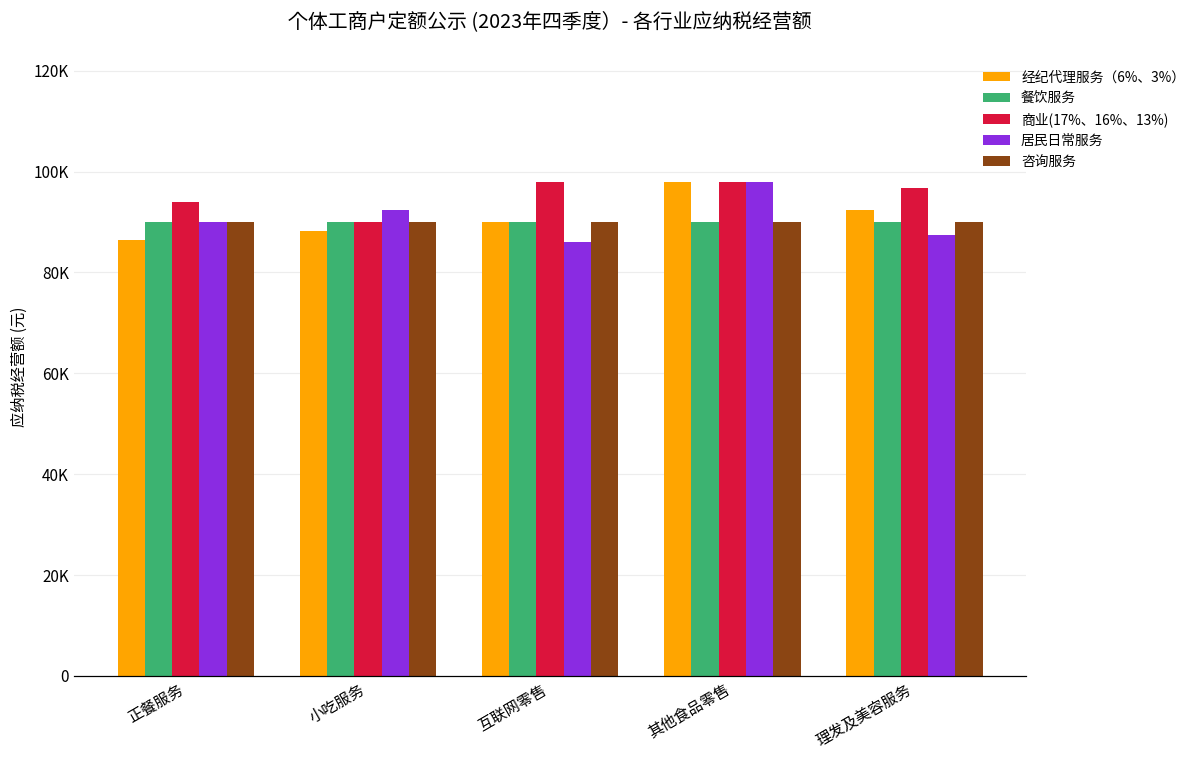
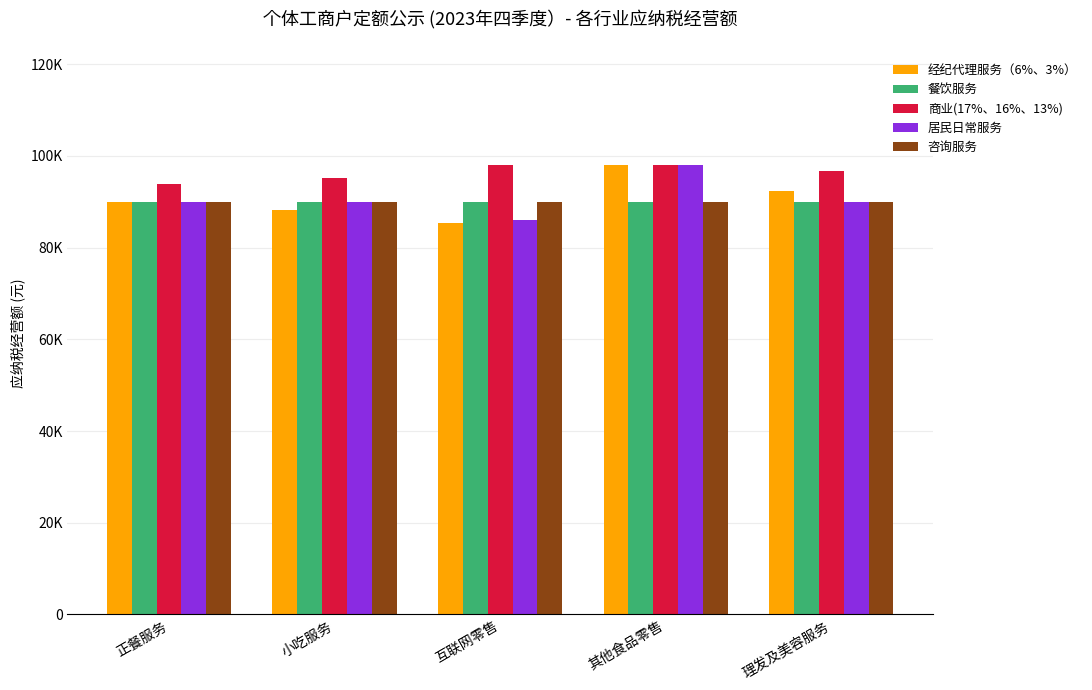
  {
    "经纪代理服务（6%、3%）": {
-     "正餐服务": 86000,
+     "正餐服务": 90000,
      "小吃服务": 88000,
-     "互联网零售": 90000,
+     "互联网零售": 85000,
      "其他食品零售": 98000,
      "理发及美容服务": 92000
    },
    "餐饮服务": {
      "正餐服务": 90000,
      "小吃服务": 90000,
      "互联网零售": 90000,
      "其他食品零售": 90000,
      "理发及美容服务": 90000
    },
    "商业(17%、16%、13%)": {
      "正餐服务": 94000,
-     "小吃服务": 90000,
+     "小吃服务": 95000,
      "互联网零售": 98000,
      "其他食品零售": 98000,
      "理发及美容服务": 97000
    },
    "居民日常服务": {
      "正餐服务": 90000,
-     "小吃服务": 92000,
+     "小吃服务": 90000,
      "互联网零售": 86000,
      "其他食品零售": 98000,
-     "理发及美容服务": 87000
+     "理发及美容服务": 90000
    },
    "咨询服务": {
      "正餐服务": 90000,
      "小吃服务": 90000,
      "互联网零售": 90000,
      "其他食品零售": 90000,
      "理发及美容服务": 90000
    }
  }
